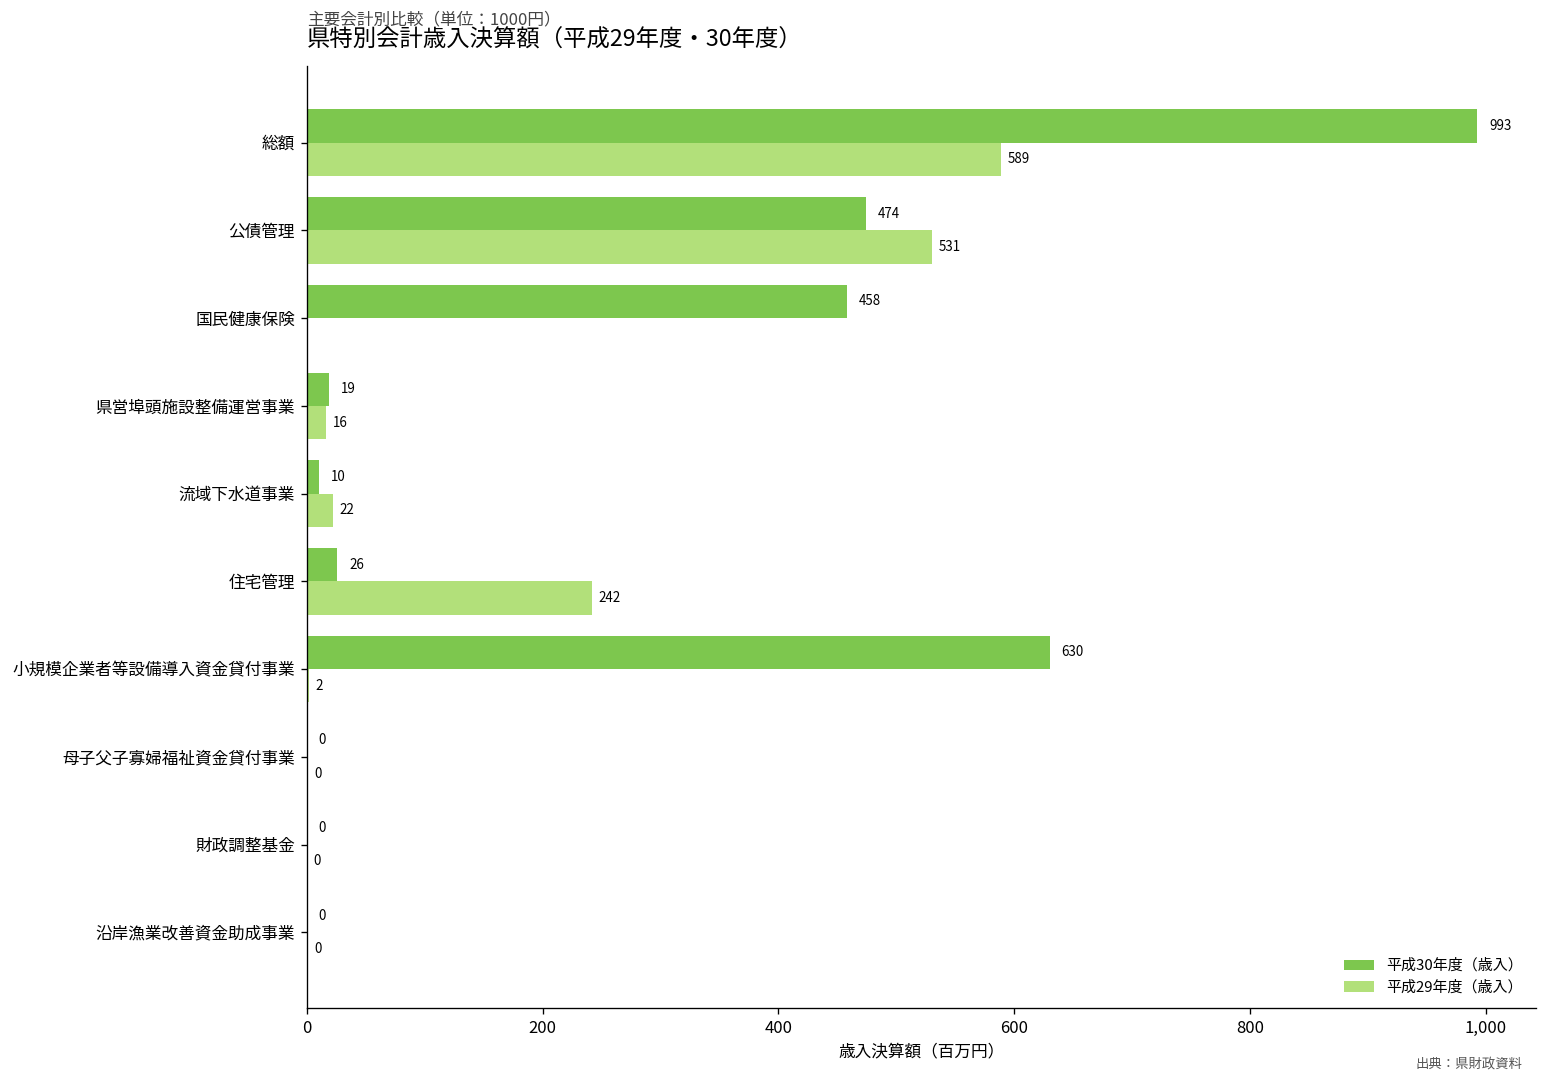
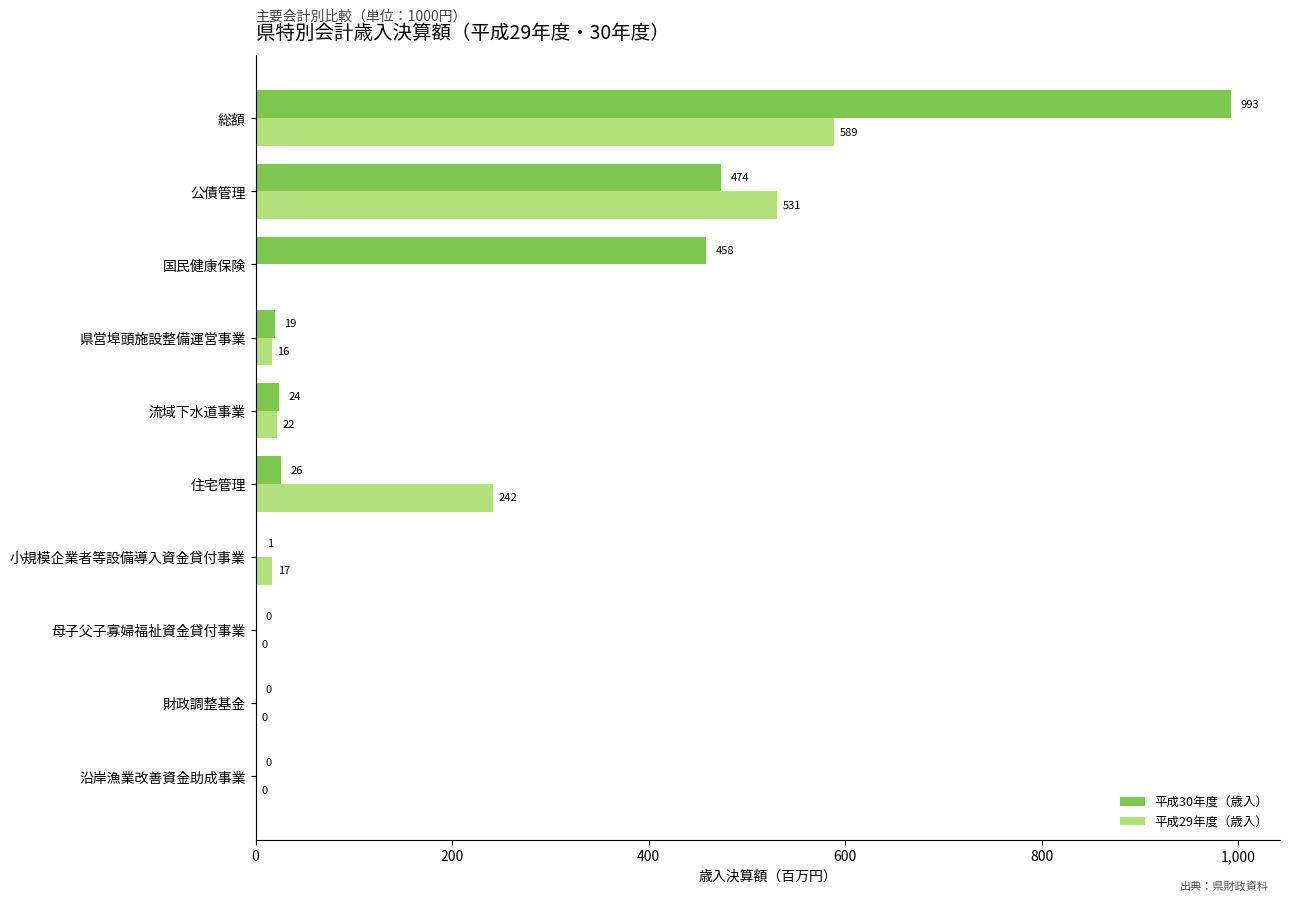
  {
    "平成30年度（歳入）": {
      "総額": 993,
      "公債管理": 474,
      "国民健康保険": 458,
      "県営埠頭施設整備運営事業": 19,
-     "流域下水道事業": 10,
+     "流域下水道事業": 24,
      "住宅管理": 26,
-     "小規模企業者等設備導入資金貸付事業": 630,
+     "小規模企業者等設備導入資金貸付事業": 1,
      "母子父子寡婦福祉資金貸付事業": 0,
      "財政調整基金": 0,
      "沿岸漁業改善資金助成事業": 0
    },
    "平成29年度（歳入）": {
      "総額": 589,
      "公債管理": 531,
      "県営埠頭施設整備運営事業": 16,
      "流域下水道事業": 22,
      "住宅管理": 242,
-     "小規模企業者等設備導入資金貸付事業": 2,
+     "小規模企業者等設備導入資金貸付事業": 17,
      "母子父子寡婦福祉資金貸付事業": 0,
      "財政調整基金": 0,
      "沿岸漁業改善資金助成事業": 0
    }
  }
